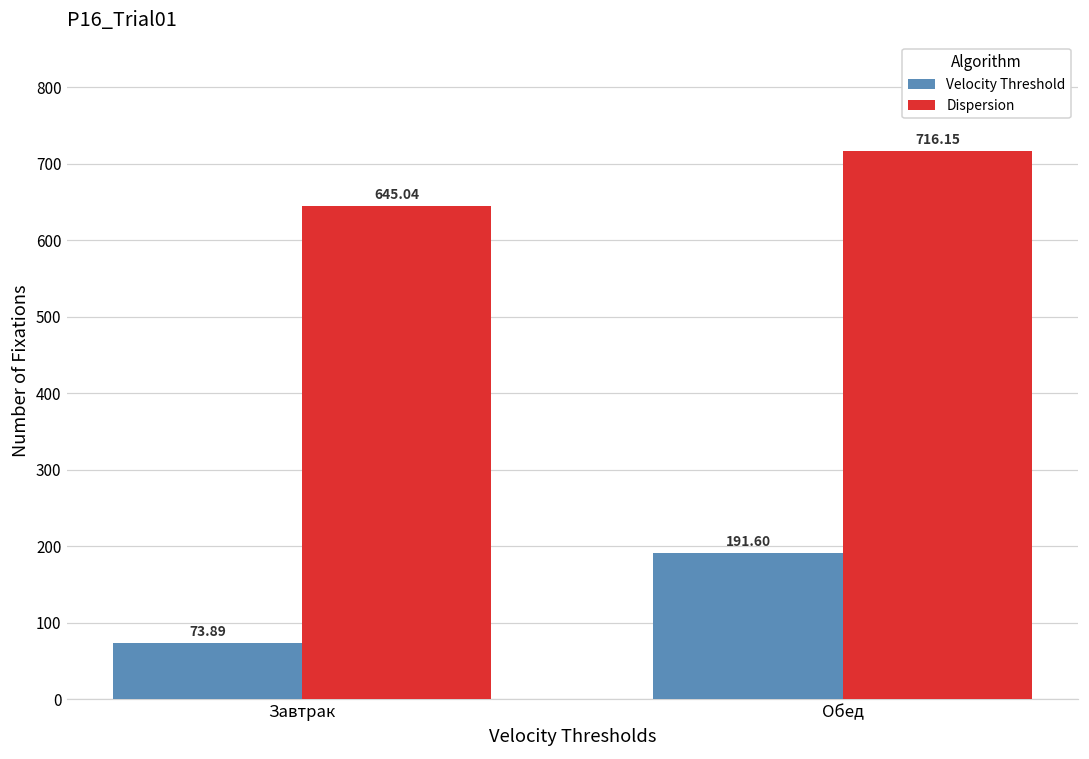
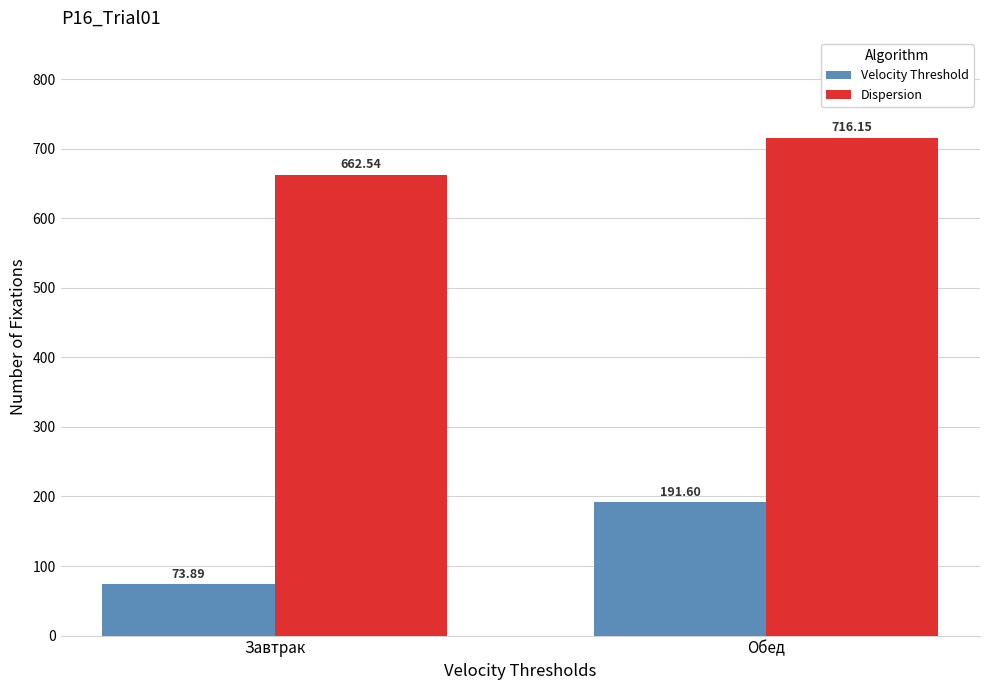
  {
    "Velocity Threshold": {
      "Завтрак": 73.89,
      "Обед": 191.60
    },
    "Dispersion": {
-     "Завтрак": 645.04,
+     "Завтрак": 662.54,
      "Обед": 716.15
    }
  }
